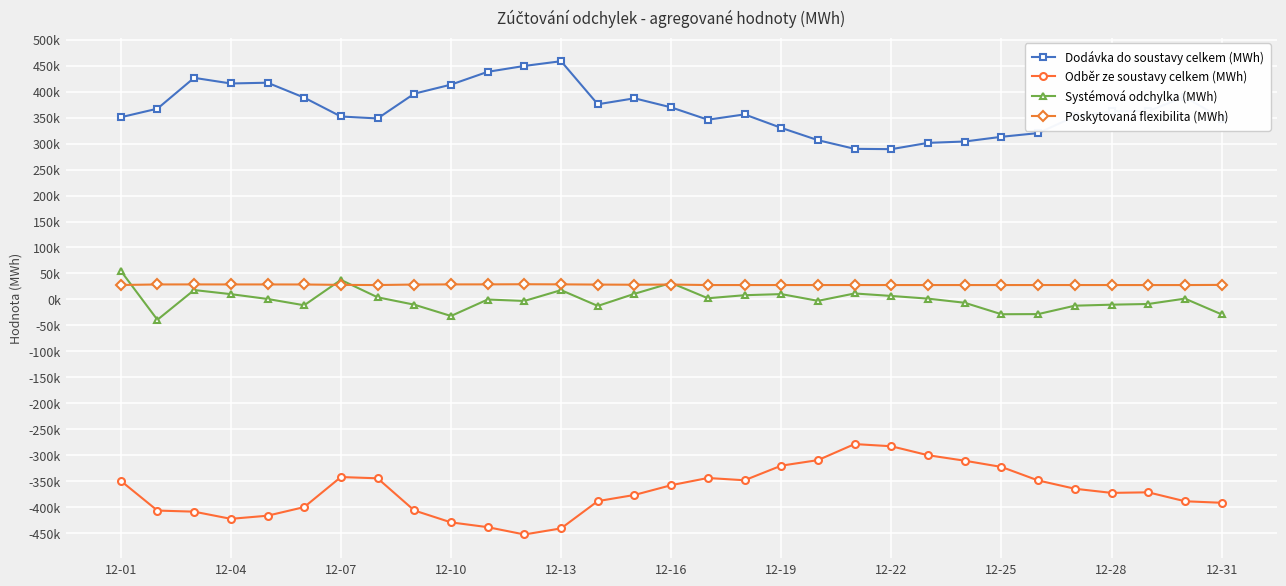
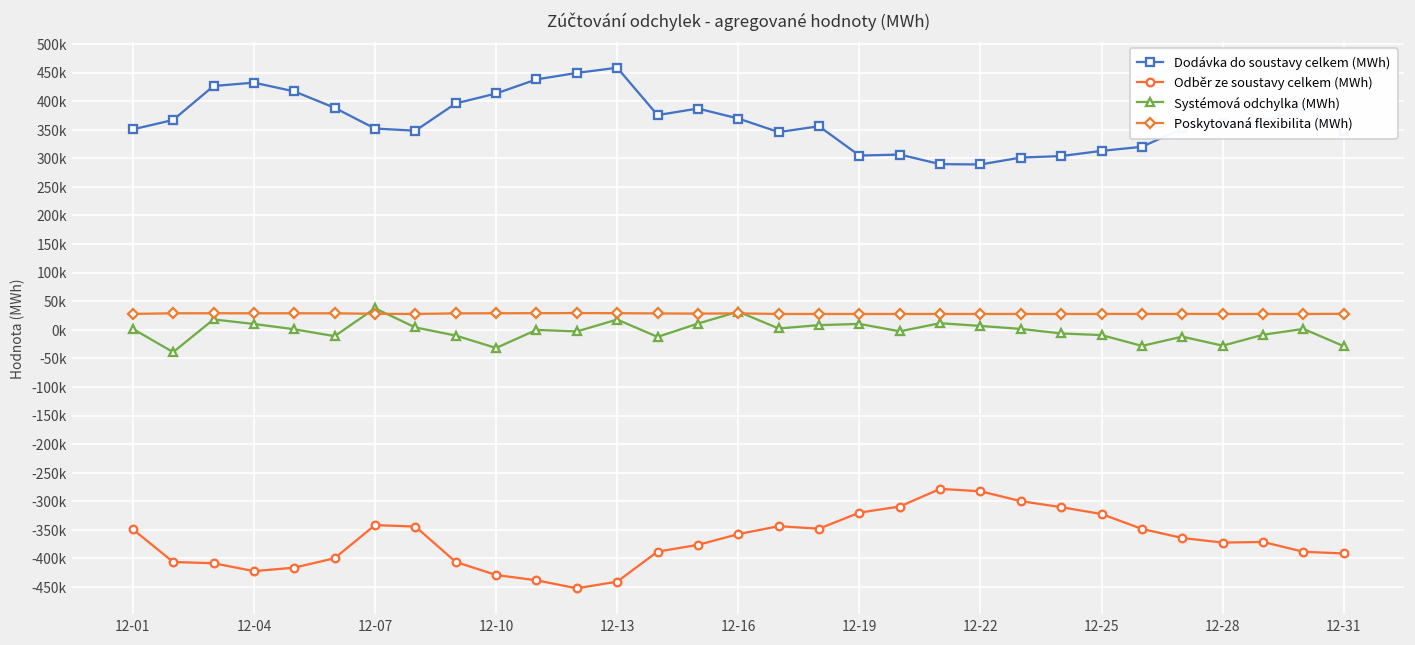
  {
    "Dodávka do soustavy celkem (MWh)": {
      "12-01": 350000,
-     "12-04": 420000,
+     "12-04": 430000,
      "12-07": 350000,
      "12-10": 410000,
      "12-13": 460000,
      "12-16": 370000,
-     "12-19": 330000,
+     "12-19": 300000,
      "12-22": 290000,
      "12-25": 310000
    },
    "Systémová odchylka (MWh)": {
-     "12-01": 60000,
+     "12-01": 0,
      "12-04": 10000,
      "12-07": 40000,
      "12-10": -30000,
      "12-13": 20000,
      "12-19": 10000,
      "12-22": 10000,
-     "12-25": -30000,
-     "12-28": -10000,
+     "12-25": -10000,
+     "12-28": -30000,
      "12-31": -30000
    }
  }
